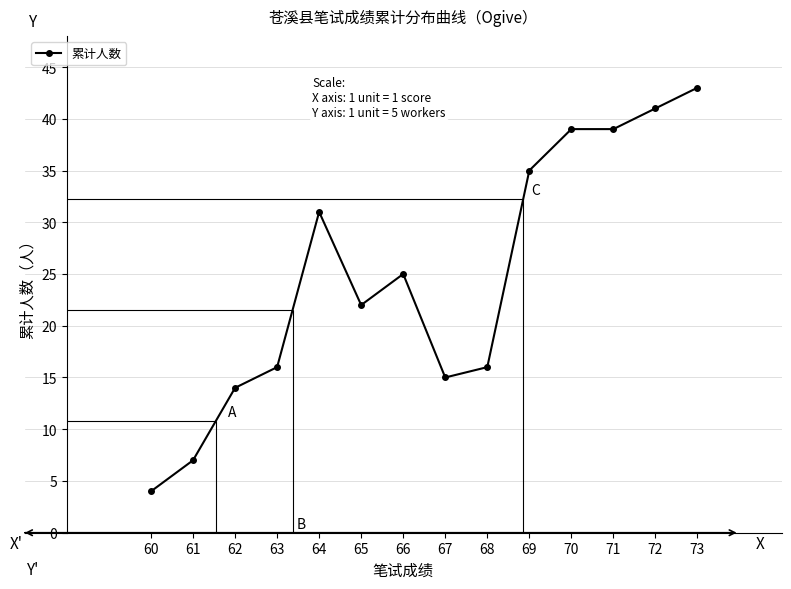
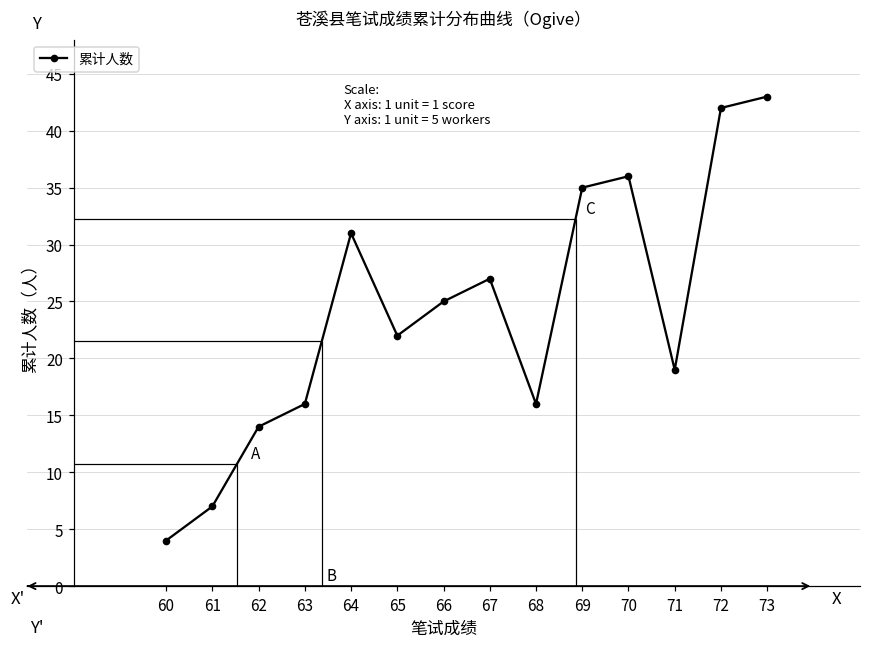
  {
    "60": 4,
    "61": 7,
    "62": 14,
    "63": 16,
    "64": 31,
    "65": 22,
    "66": 25,
-   "67": 15,
+   "67": 27,
    "68": 16,
    "69": 35,
-   "70": 39,
-   "71": 39,
-   "72": 41,
+   "70": 36,
+   "71": 19,
+   "72": 42,
    "73": 43
  }
